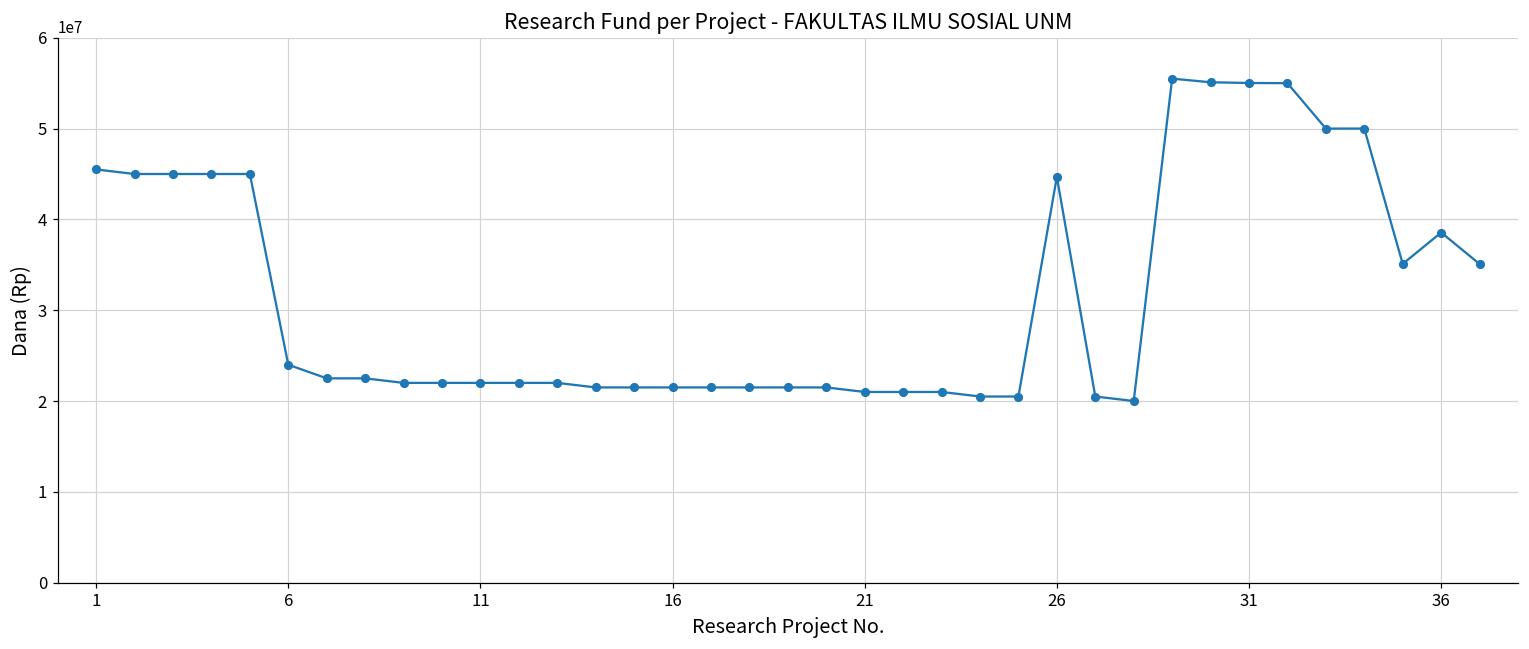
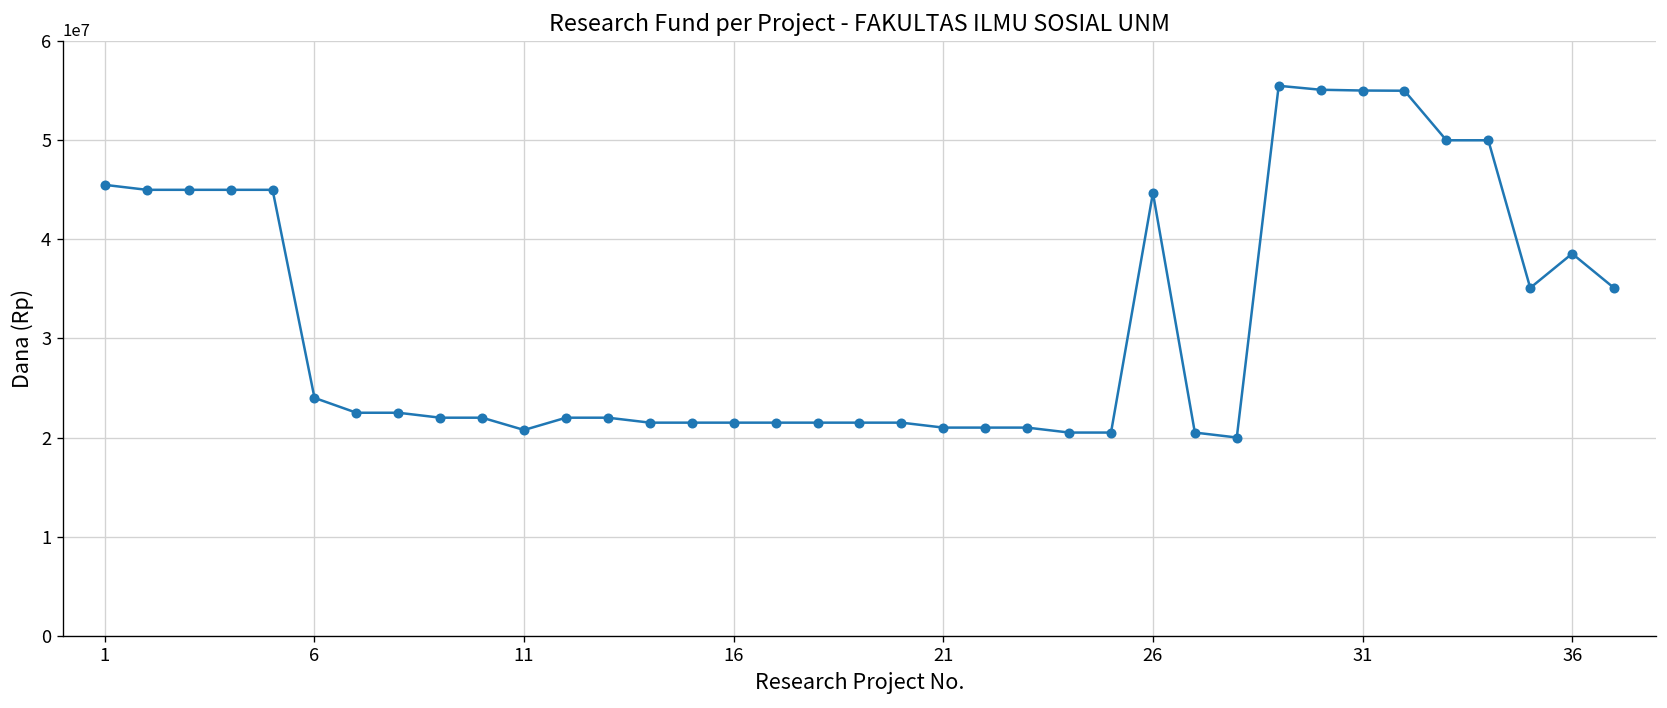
  {
    "1": 46000000,
    "6": 24000000,
-   "11": 22000000,
+   "11": 21000000,
    "16": 22000000,
    "21": 21000000,
    "26": 45000000,
    "31": 55000000,
    "36": 39000000
  }
